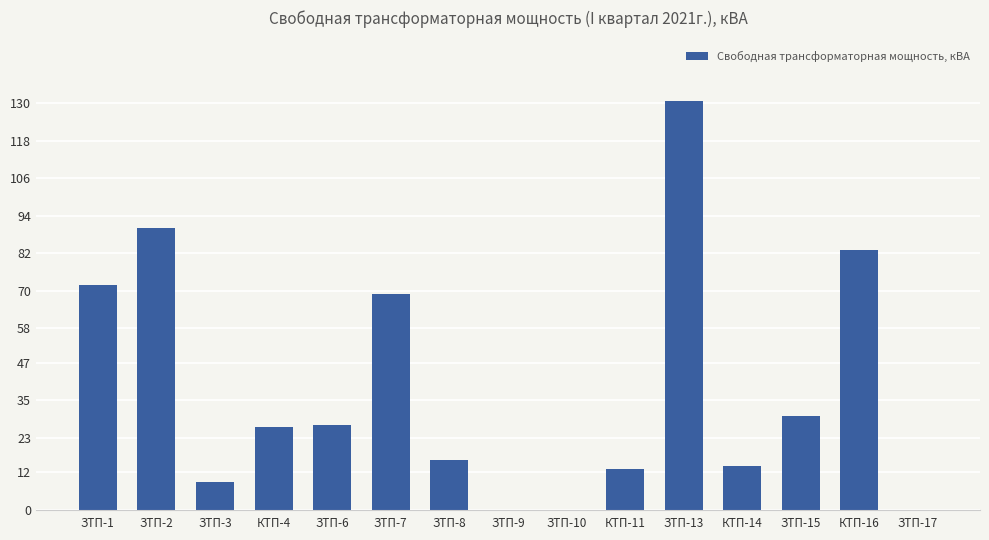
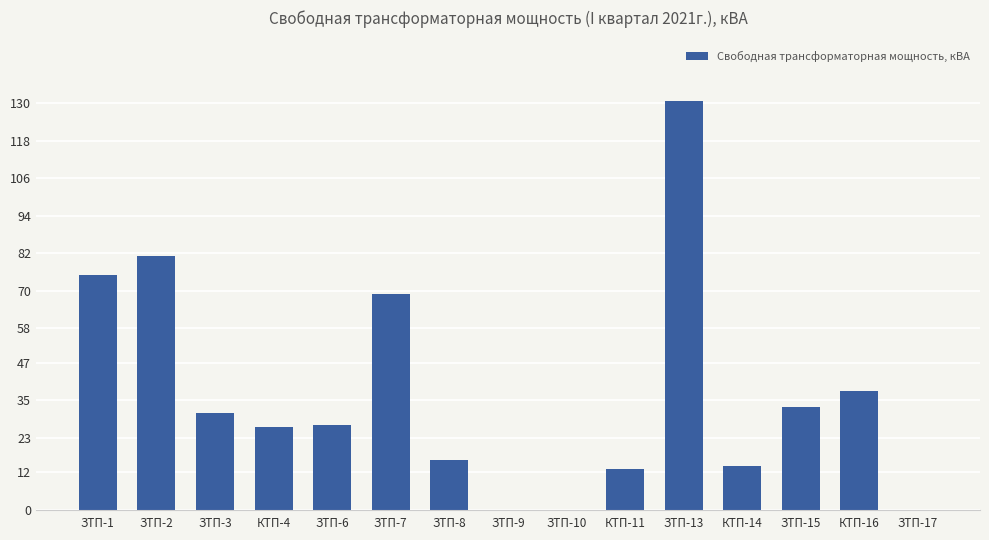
  {
-   "ЗТП-1": 72,
-   "ЗТП-2": 90,
-   "ЗТП-3": 9,
+   "ЗТП-1": 75,
+   "ЗТП-2": 81,
+   "ЗТП-3": 31,
    "КТП-4": 27,
    "ЗТП-6": 27,
    "ЗТП-7": 69,
    "ЗТП-8": 16,
    "ЗТП-9": 0,
    "ЗТП-10": 0,
    "КТП-11": 13,
    "ЗТП-13": 131,
    "КТП-14": 14,
-   "ЗТП-15": 30,
-   "КТП-16": 83,
+   "ЗТП-15": 33,
+   "КТП-16": 38,
    "ЗТП-17": 0
  }
